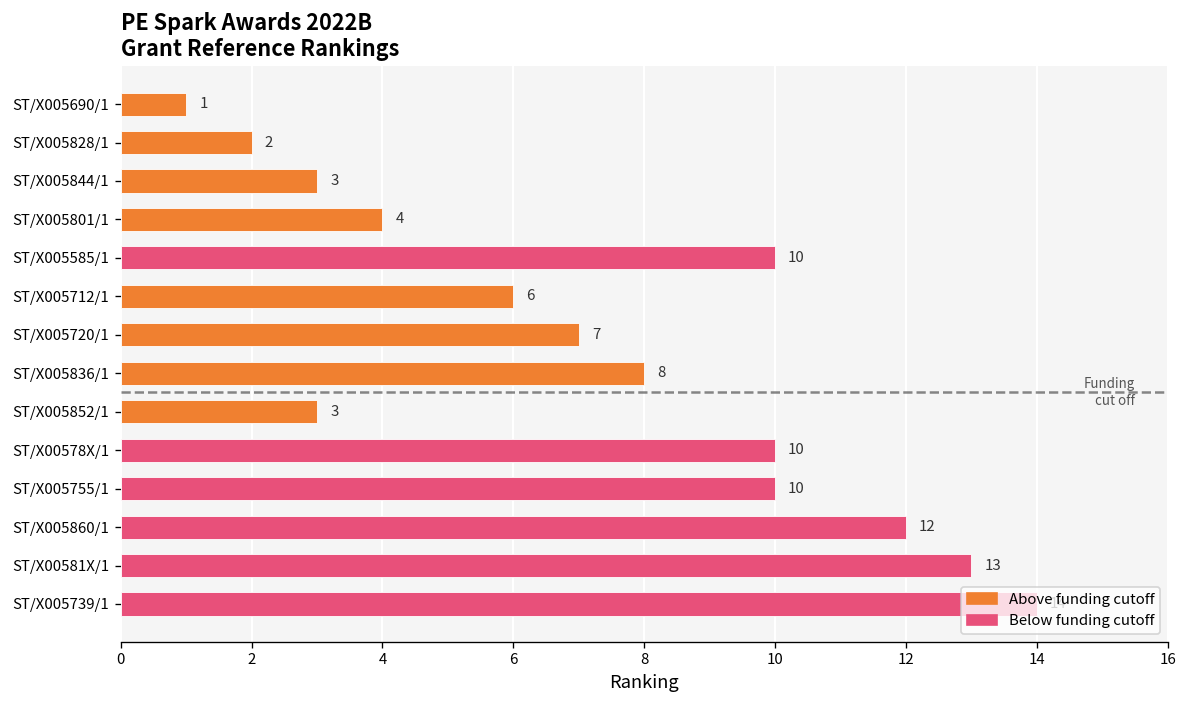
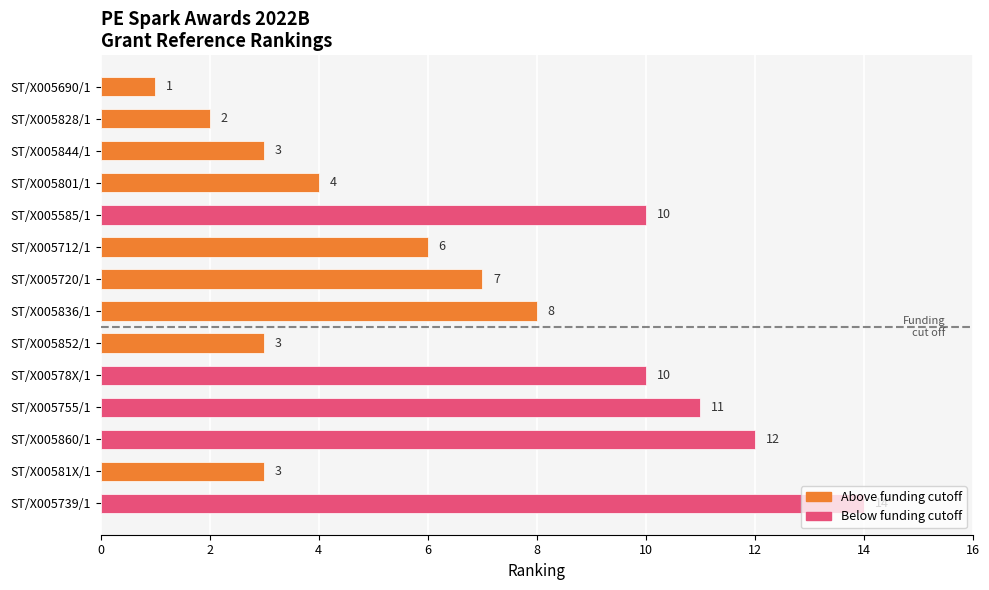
  {
    "ST/X005690/1": 1,
    "ST/X005828/1": 2,
    "ST/X005844/1": 3,
    "ST/X005801/1": 4,
    "ST/X005585/1": 10,
    "ST/X005712/1": 6,
    "ST/X005720/1": 7,
    "ST/X005836/1": 8,
    "ST/X005852/1": 3,
    "ST/X00578X/1": 10,
-   "ST/X005755/1": 10,
+   "ST/X005755/1": 11,
    "ST/X005860/1": 12,
-   "ST/X00581X/1": 13
+   "ST/X00581X/1": 3
  }
